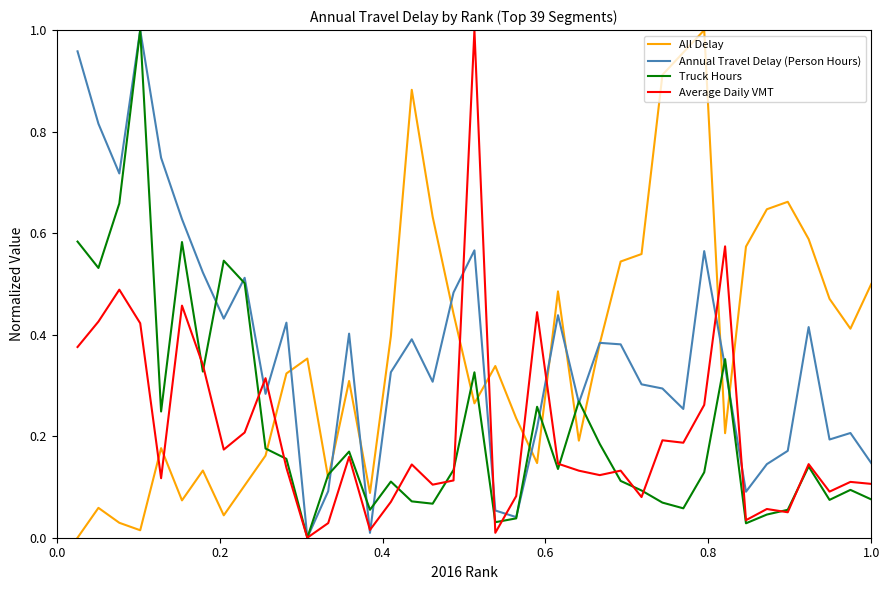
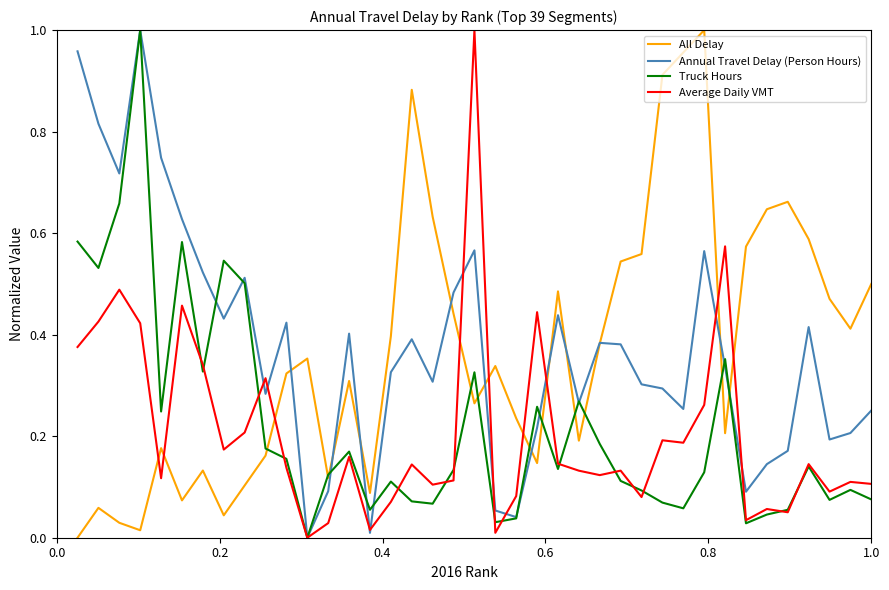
  {
    "All Delay": {
      "1.0": 0.50
    },
    "Annual Travel Delay (Person Hours)": {
-     "1.0": 0.15
+     "1.0": 0.25
    },
    "Truck Hours": {
      "1.0": 0.08
    },
    "Average Daily VMT": {
      "1.0": 0.11
    }
  }
